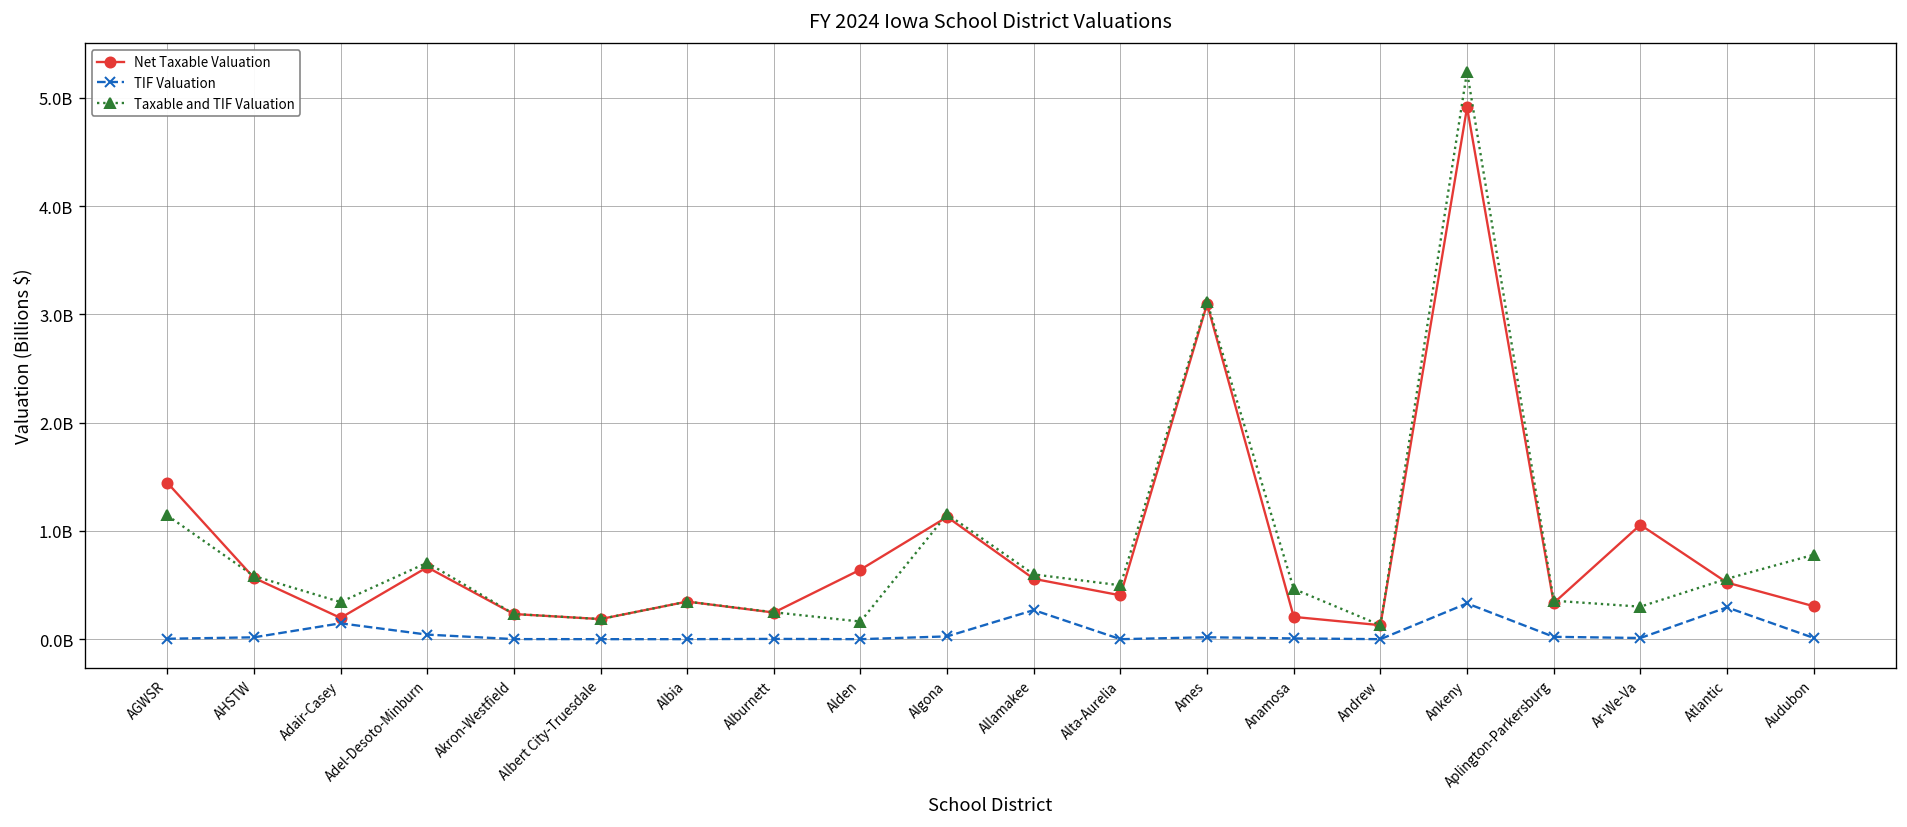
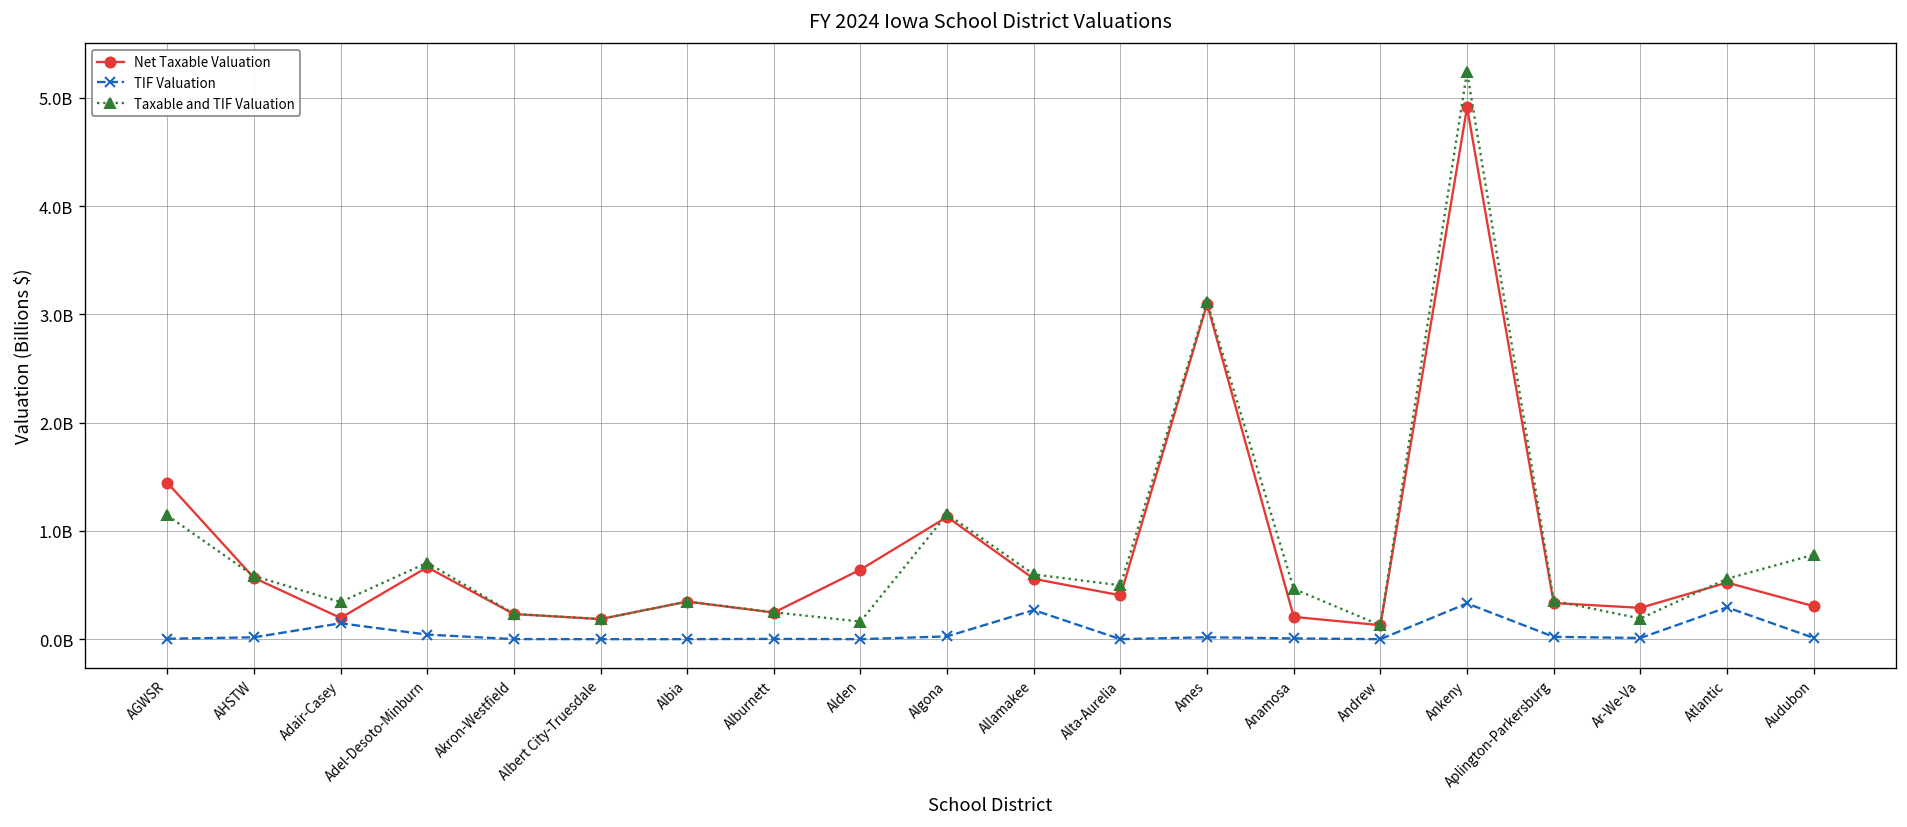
  {
    "Net Taxable Valuation": {
      "AGWSR": 1400000000,
      "Adair-Casey": 200000000,
      "Adel-Desoto-Minburn": 700000000,
      "Alden": 600000000,
      "Allamakee": 600000000,
      "Alta-Aurelia": 400000000,
      "Anamosa": 200000000,
      "Ankeny": 4900000000,
-     "Ar-We-Va": 1100000000,
+     "Ar-We-Va": 300000000,
      "Atlantic": 500000000,
      "Audubon": 300000000
    },
    "TIF Valuation": {
      "AGWSR": 0,
      "AHSTW": 0,
      "Adair-Casey": 100000000,
      "Adel-Desoto-Minburn": 0,
      "Akron-Westfield": 0,
      "Albert City-Truesdale": 0,
      "Albia": 0,
      "Alburnett": 0,
      "Alden": 0,
      "Algona": 0,
      "Allamakee": 300000000,
      "Alta-Aurelia": 0,
      "Ames": 0,
      "Anamosa": 0,
      "Andrew": 0,
      "Ankeny": 300000000,
      "Aplington-Parkersburg": 0,
      "Ar-We-Va": 0,
      "Atlantic": 300000000,
      "Audubon": 0
    },
    "Taxable and TIF Valuation": {
      "AGWSR": 1100000000,
      "Adair-Casey": 300000000,
      "Adel-Desoto-Minburn": 700000000,
      "Alden": 200000000,
      "Allamakee": 600000000,
      "Alta-Aurelia": 500000000,
      "Anamosa": 500000000,
      "Ankeny": 5200000000,
-     "Ar-We-Va": 300000000,
+     "Ar-We-Va": 200000000,
      "Atlantic": 600000000,
      "Audubon": 800000000
    }
  }
